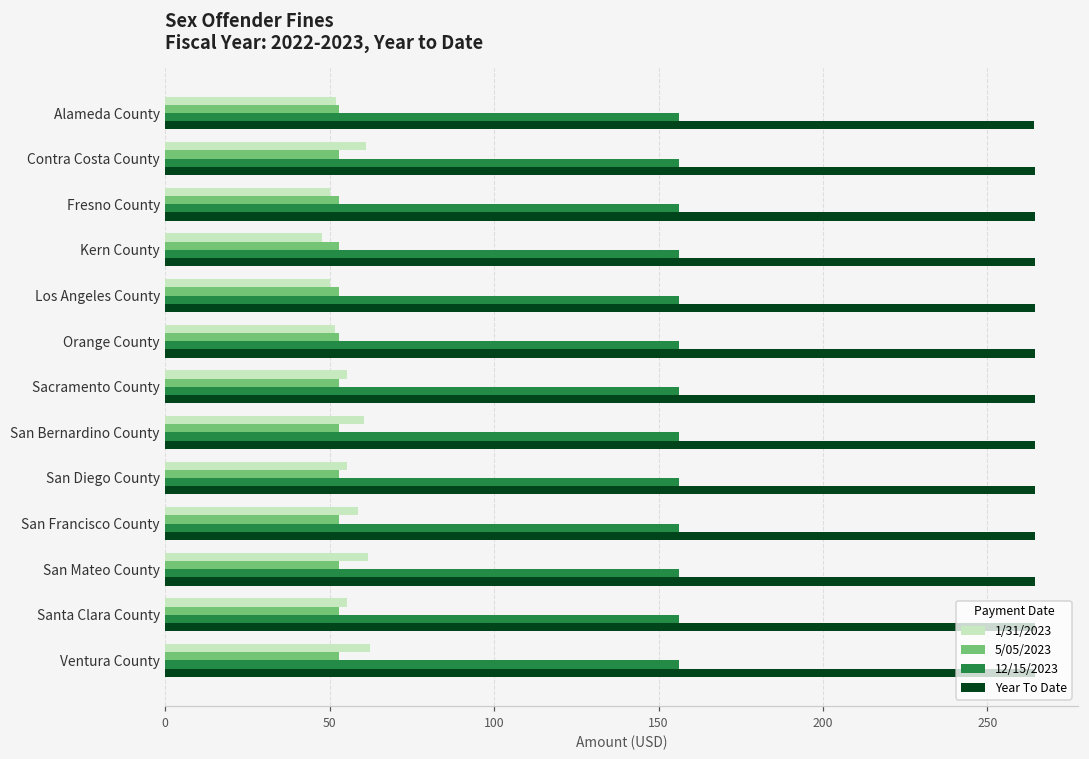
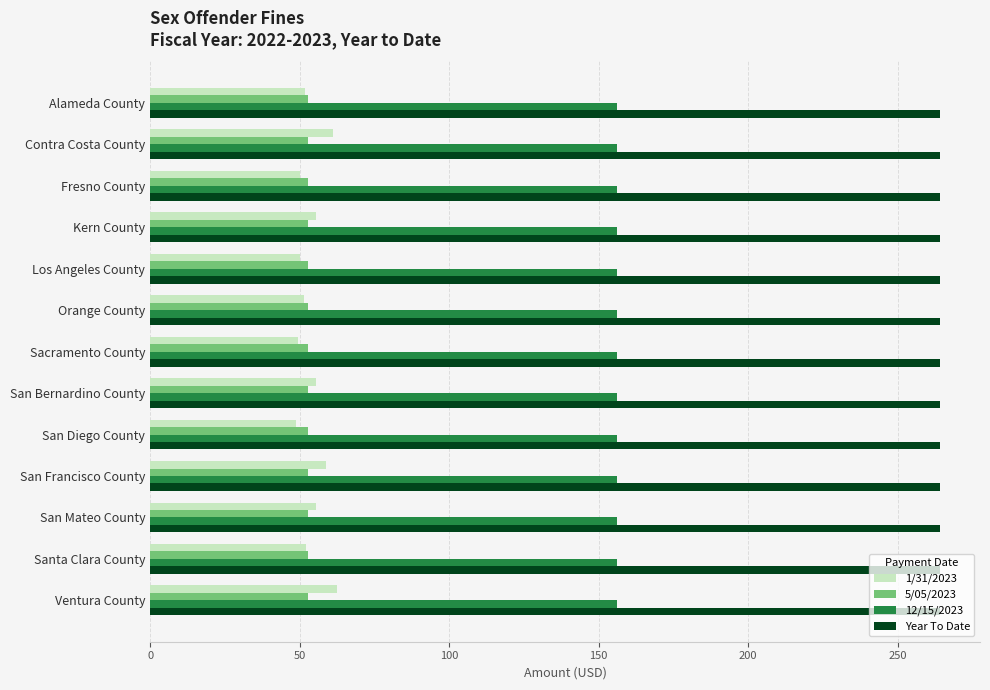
  {
    "1/31/2023": {
      "Alameda County": 52,
      "Contra Costa County": 61,
      "Fresno County": 50,
-     "Kern County": 48,
+     "Kern County": 55,
      "Los Angeles County": 50,
      "Orange County": 52,
-     "Sacramento County": 55,
-     "San Bernardino County": 61,
-     "San Diego County": 55,
+     "Sacramento County": 49,
+     "San Bernardino County": 55,
+     "San Diego County": 49,
      "San Francisco County": 59,
-     "San Mateo County": 62,
-     "Santa Clara County": 55,
+     "San Mateo County": 55,
+     "Santa Clara County": 52,
      "Ventura County": 62
    },
    "5/05/2023": {
      "Alameda County": 53,
      "Contra Costa County": 53,
      "Fresno County": 53,
      "Kern County": 53,
      "Los Angeles County": 53,
      "Orange County": 53,
      "Sacramento County": 53,
      "San Bernardino County": 53,
      "San Diego County": 53,
      "San Francisco County": 53,
      "San Mateo County": 53,
      "Santa Clara County": 53,
      "Ventura County": 53
    },
    "12/15/2023": {
      "Alameda County": 156,
      "Contra Costa County": 156,
      "Fresno County": 156,
      "Kern County": 156,
      "Los Angeles County": 156,
      "Orange County": 156,
      "Sacramento County": 156,
      "San Bernardino County": 156,
      "San Diego County": 156,
      "San Francisco County": 156,
      "San Mateo County": 156,
      "Santa Clara County": 156,
      "Ventura County": 156
    },
    "Year To Date": {
      "Alameda County": 264,
      "Contra Costa County": 264,
      "Fresno County": 264,
      "Kern County": 264,
      "Los Angeles County": 264,
      "Orange County": 264,
      "Sacramento County": 264,
      "San Bernardino County": 264,
      "San Diego County": 264,
      "San Francisco County": 264,
      "San Mateo County": 264
    }
  }
